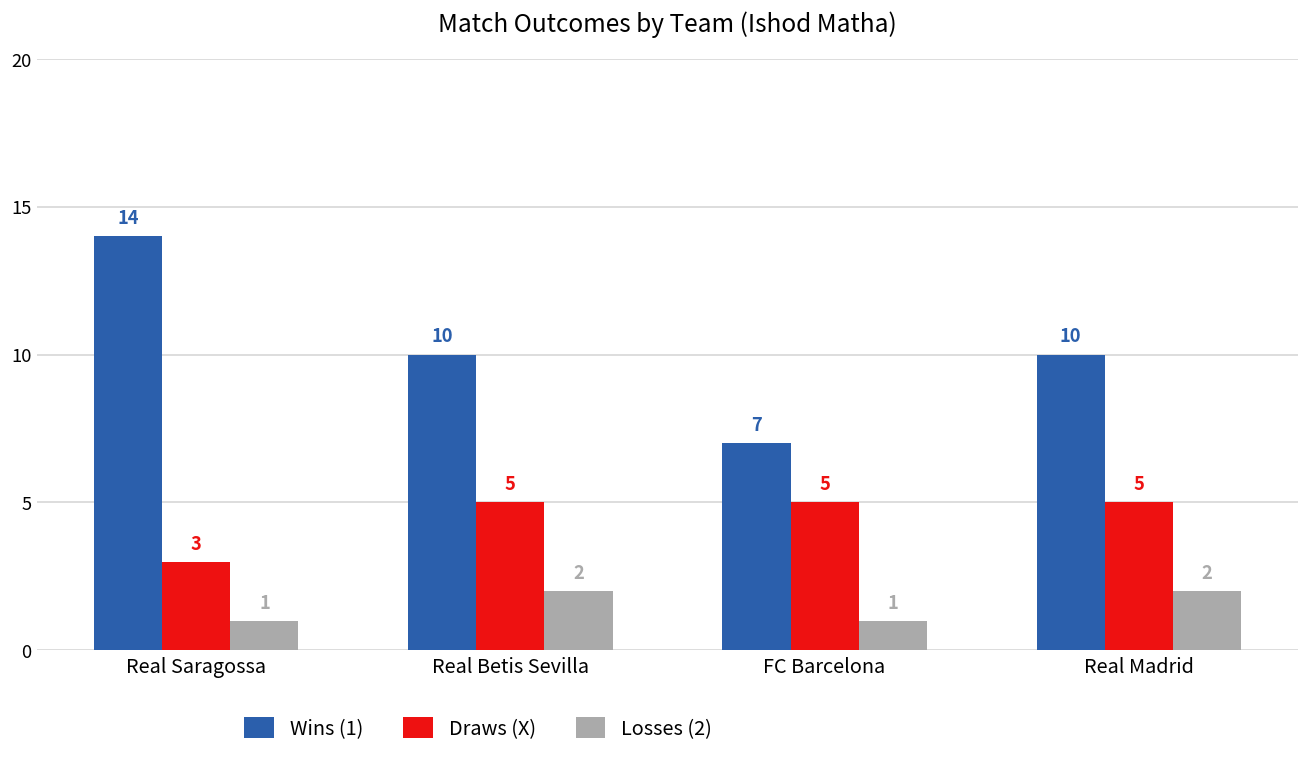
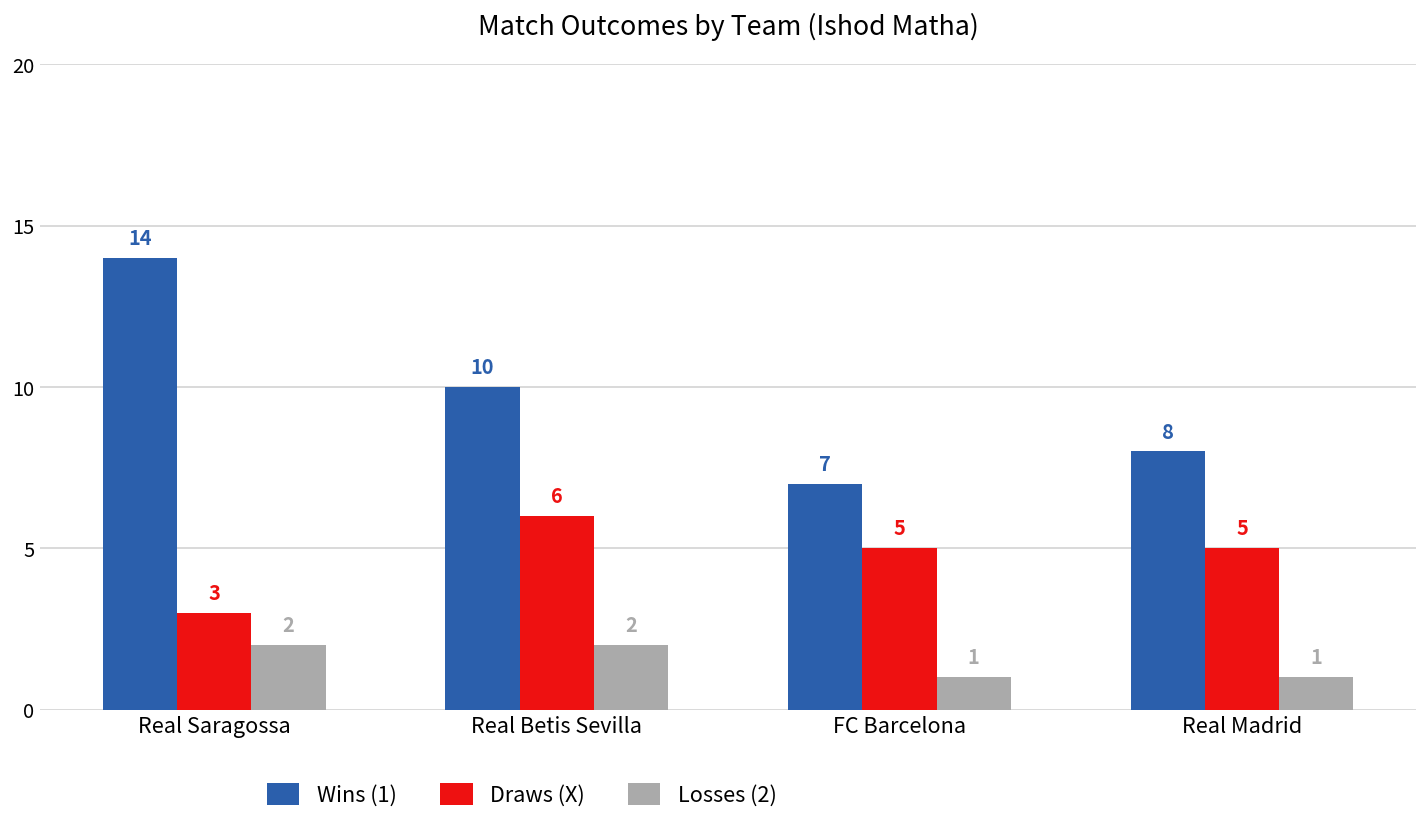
  {
    "Wins (1)": {
      "Real Saragossa": 14,
      "Real Betis Sevilla": 10,
      "FC Barcelona": 7,
-     "Real Madrid": 10
+     "Real Madrid": 8
    },
    "Draws (X)": {
      "Real Saragossa": 3,
-     "Real Betis Sevilla": 5,
+     "Real Betis Sevilla": 6,
      "FC Barcelona": 5,
      "Real Madrid": 5
    },
    "Losses (2)": {
-     "Real Saragossa": 1,
+     "Real Saragossa": 2,
      "Real Betis Sevilla": 2,
      "FC Barcelona": 1,
-     "Real Madrid": 2
+     "Real Madrid": 1
    }
  }
